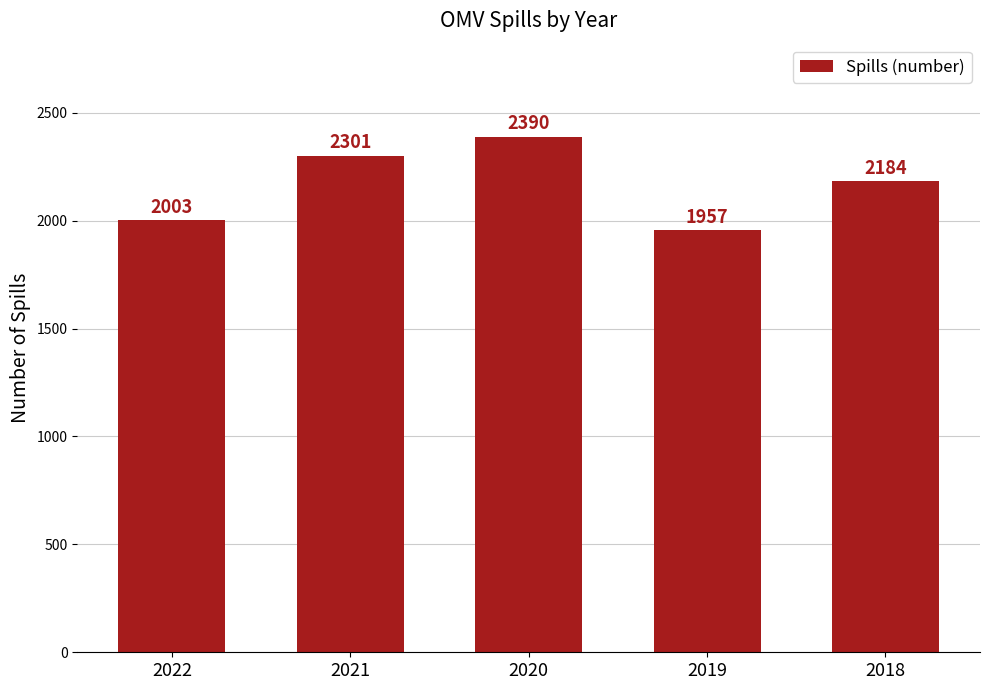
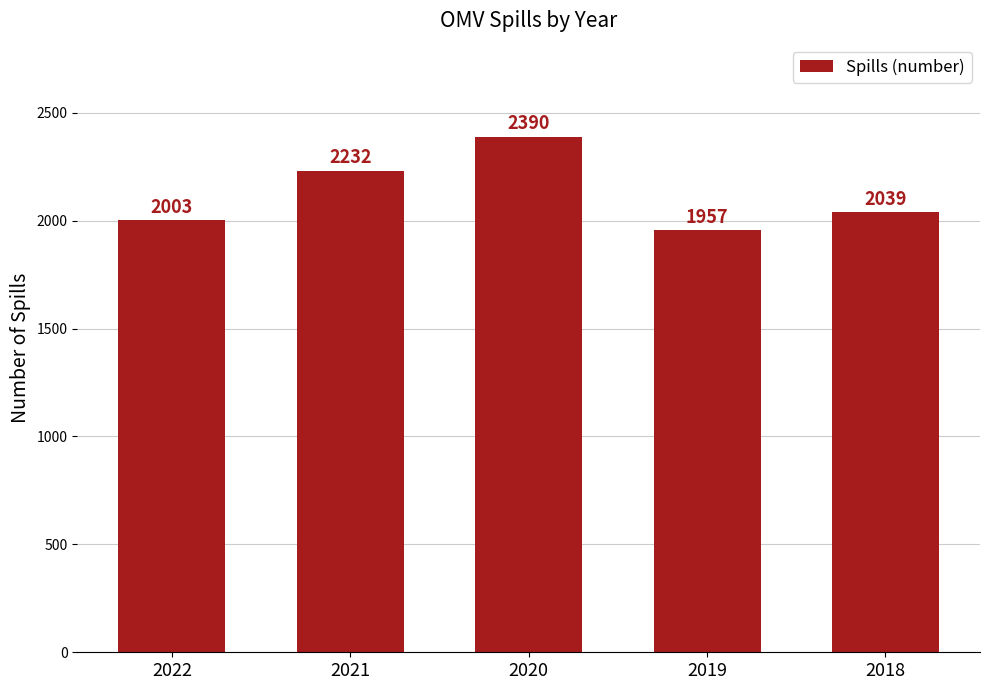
  {
    "2022": 2003,
-   "2021": 2301,
+   "2021": 2232,
    "2020": 2390,
    "2019": 1957,
-   "2018": 2184
+   "2018": 2039
  }
